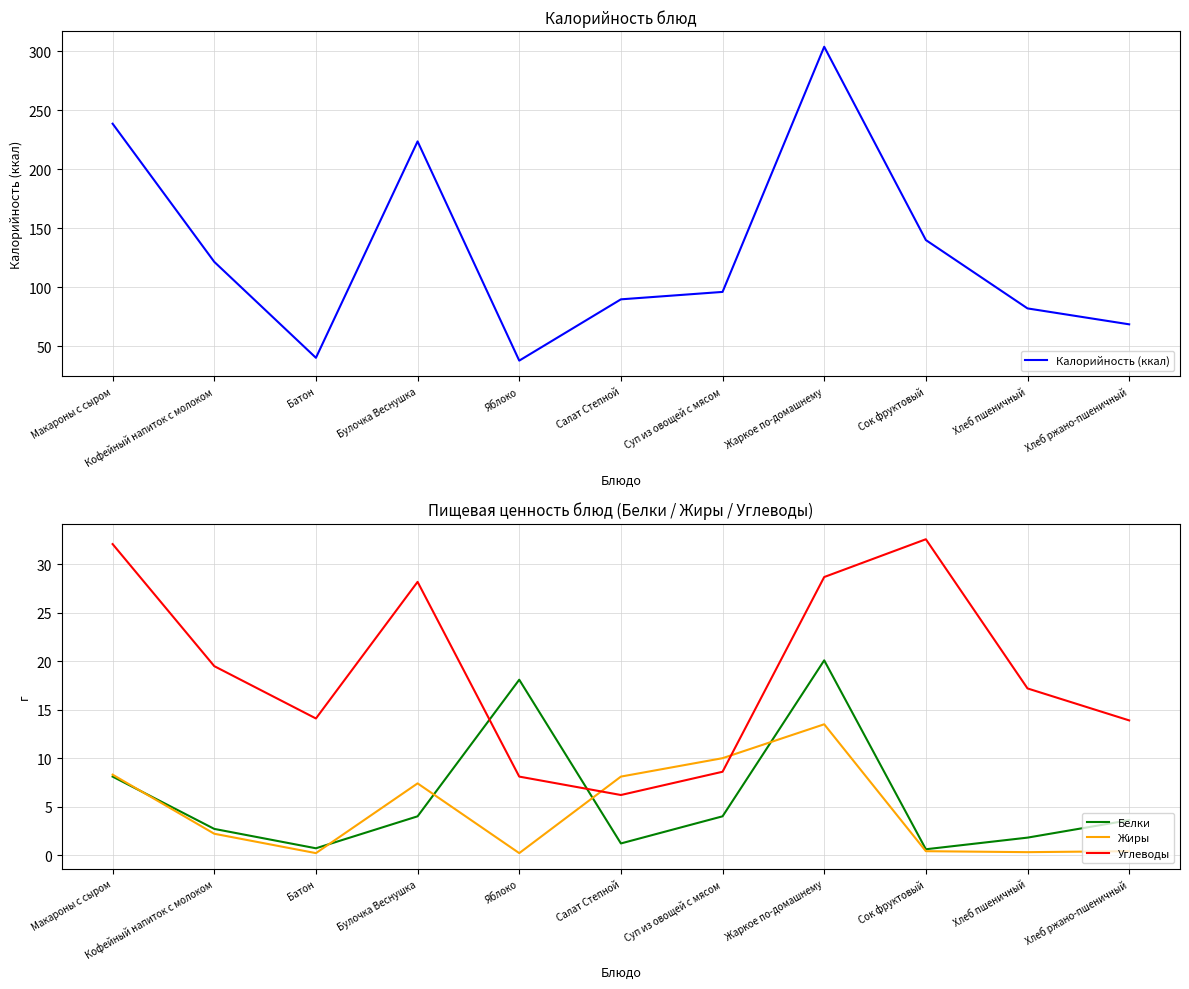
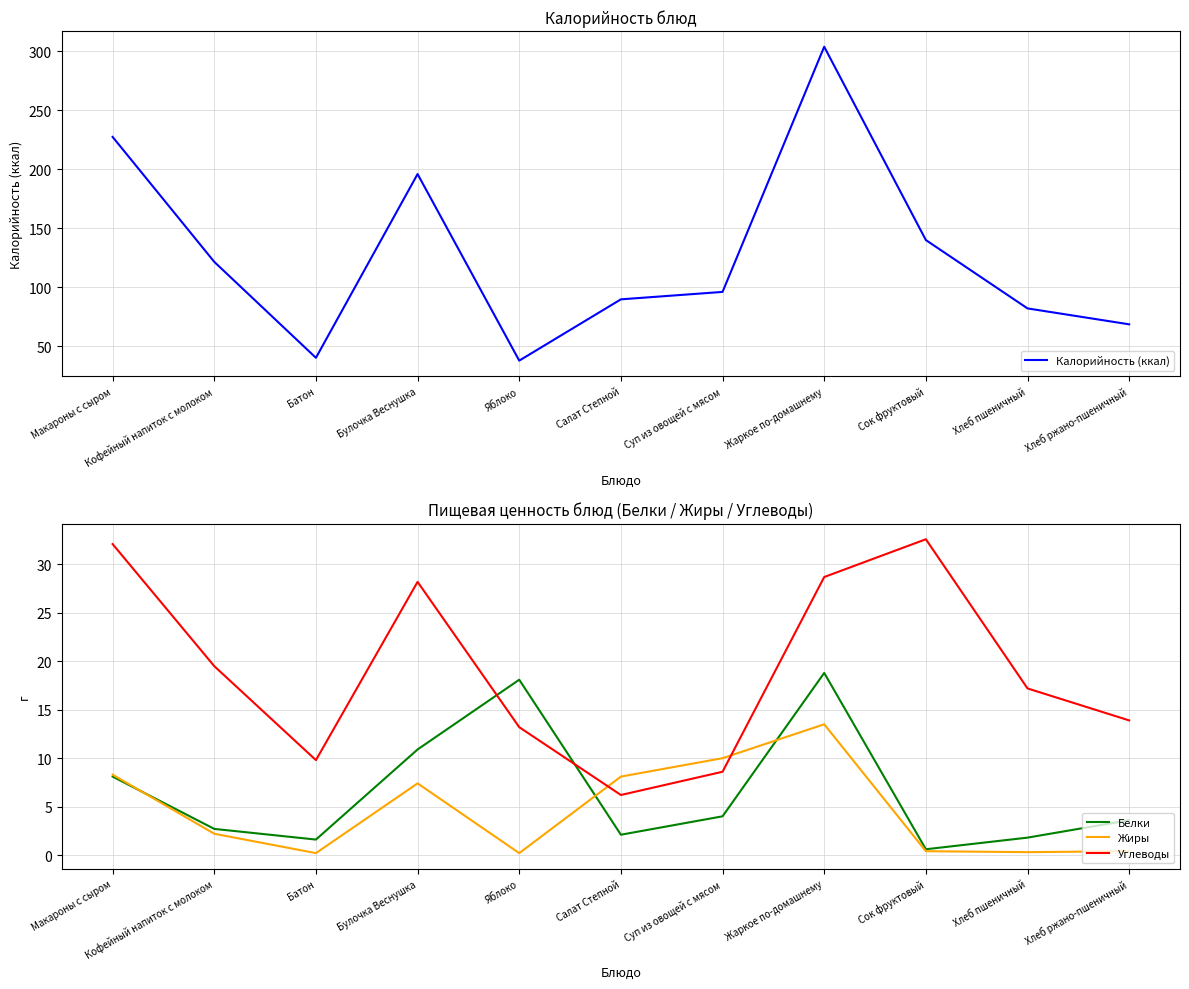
  {
    "Калорийность блюд": {
-     "Макароны с сыром": 239,
+     "Макароны с сыром": 228,
      "Кофейный напиток с молоком": 122,
      "Батон": 40,
-     "Булочка Веснушка": 224,
+     "Булочка Веснушка": 196,
      "Яблоко": 38,
      "Салат Степной": 90,
      "Суп из овощей с мясом": 96,
      "Жаркое по-домашнему": 304,
      "Сок фруктовый": 140,
      "Хлеб пшеничный": 82,
      "Хлеб ржано-пшеничный": 69
    },
    "Пищевая ценность блюд (Белки / Жиры / Углеводы)": {
      "Белки": {
        "Кофейный напиток с молоком": 3,
-       "Батон": 1,
-       "Булочка Веснушка": 4,
+       "Батон": 2,
+       "Булочка Веснушка": 11,
        "Яблоко": 18,
-       "Салат Степной": 1,
+       "Салат Степной": 2,
        "Суп из овощей с мясом": 4,
-       "Жаркое по-домашнему": 20,
+       "Жаркое по-домашнему": 19,
        "Хлеб пшеничный": 2
      },
      "Жиры": {
        "Кофейный напиток с молоком": 2,
        "Батон": 0,
        "Булочка Веснушка": 7,
        "Яблоко": 0,
        "Салат Степной": 8,
        "Суп из овощей с мясом": 10,
        "Жаркое по-домашнему": 14,
        "Хлеб пшеничный": 0
      },
      "Углеводы": {
        "Макароны с сыром": 32,
        "Кофейный напиток с молоком": 20,
-       "Батон": 14,
+       "Батон": 10,
        "Булочка Веснушка": 28,
-       "Яблоко": 8,
+       "Яблоко": 13,
        "Салат Степной": 6,
        "Суп из овощей с мясом": 9,
        "Жаркое по-домашнему": 29,
        "Сок фруктовый": 33,
        "Хлеб пшеничный": 17,
        "Хлеб ржано-пшеничный": 14
      }
    }
  }
